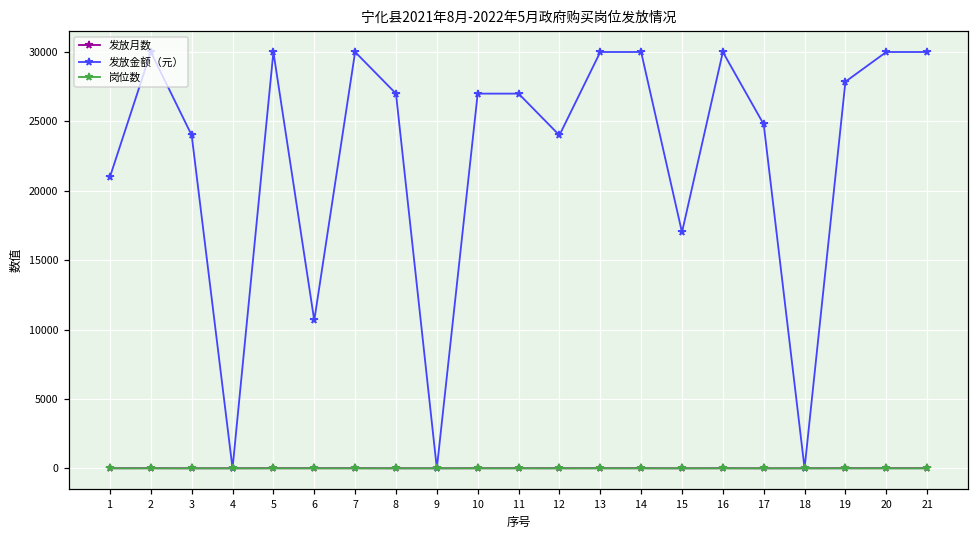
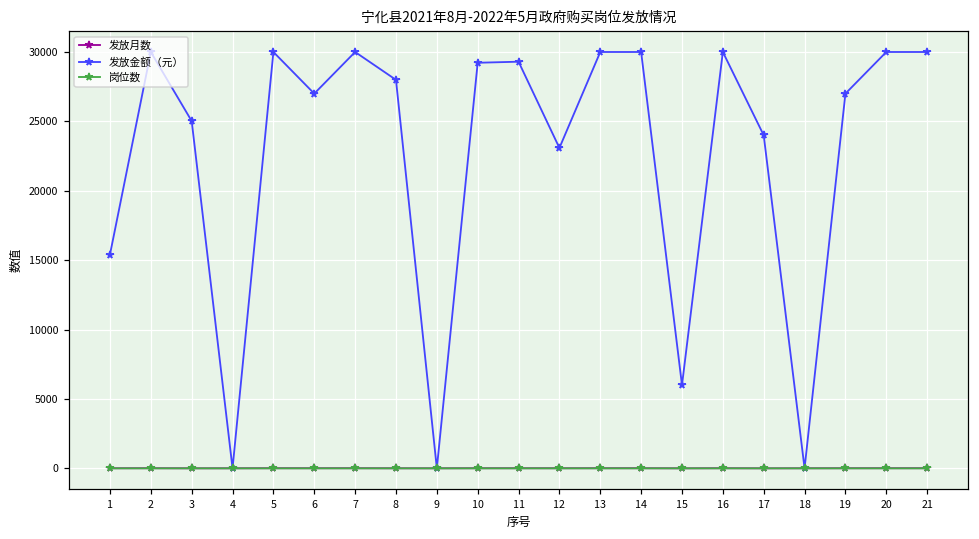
  {
    "岗位数": {
      "1": 0,
      "2": 0,
      "3": 0,
      "5": 0,
      "6": 0,
      "7": 0,
      "8": 0,
      "10": 0,
      "11": 0,
      "12": 0,
      "13": 0,
      "14": 0,
      "15": 0,
      "16": 0,
      "17": 0,
      "19": 0,
      "20": 0,
      "21": 0
    },
    "发放金额（元）": {
-     "1": 21000,
-     "3": 24000,
+     "1": 15400,
+     "3": 25000,
      "5": 30000,
-     "6": 10700,
+     "6": 27000,
      "7": 30000,
-     "8": 27000,
-     "10": 27000,
-     "11": 27000,
-     "12": 24000,
+     "8": 28000,
+     "10": 29200,
+     "11": 29300,
+     "12": 23100,
      "13": 30000,
      "14": 30000,
-     "15": 17000,
+     "15": 6000,
      "16": 30000,
-     "17": 24800,
-     "19": 27900,
+     "17": 24000,
+     "19": 27000,
      "20": 30000,
      "21": 30000
    }
  }
